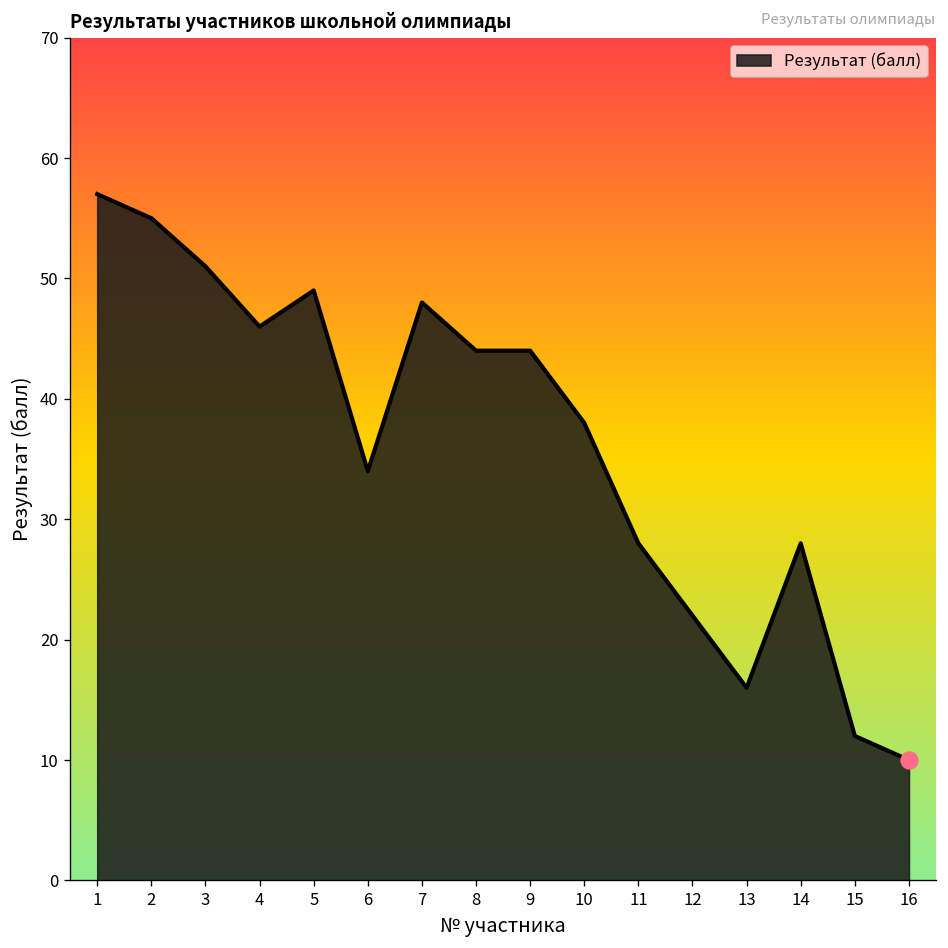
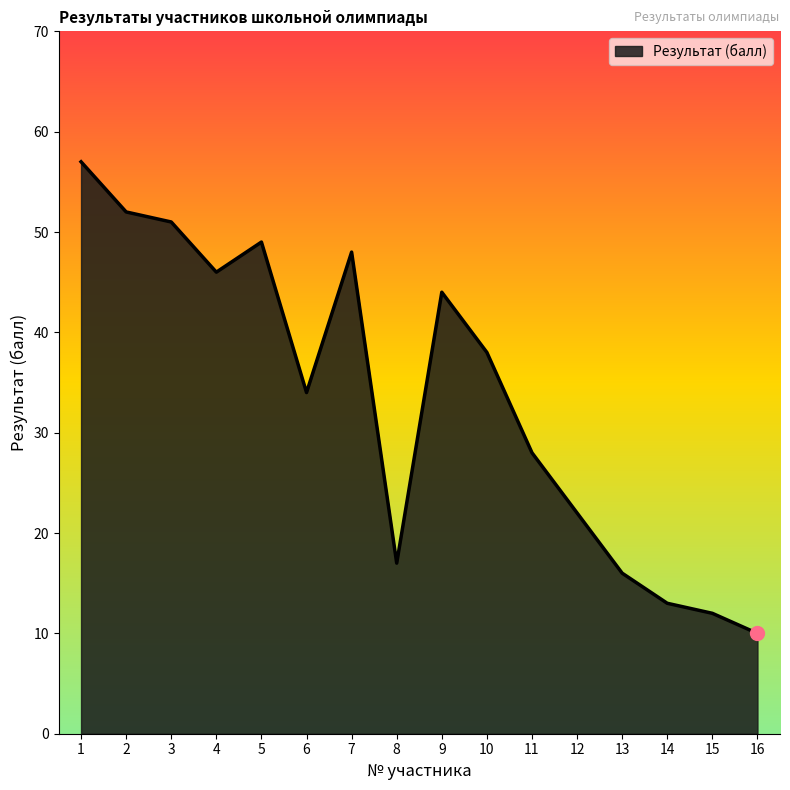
  {
    "Результат (балл)": {
      "1": 57,
-     "2": 55,
+     "2": 52,
      "3": 51,
      "4": 46,
      "5": 49,
      "6": 34,
      "7": 48,
-     "8": 44,
+     "8": 17,
      "9": 44,
      "10": 38,
      "11": 28,
      "12": 22,
      "13": 16,
-     "14": 28,
+     "14": 13,
      "15": 12
    }
  }
